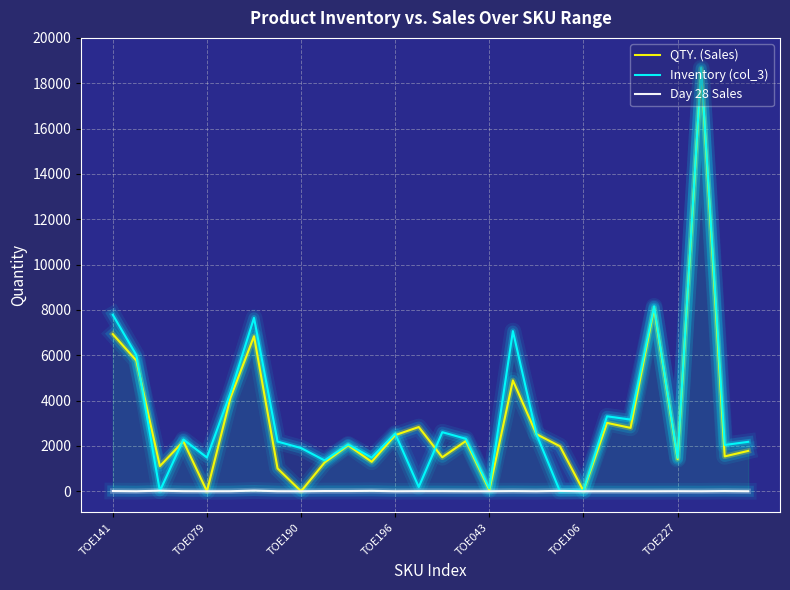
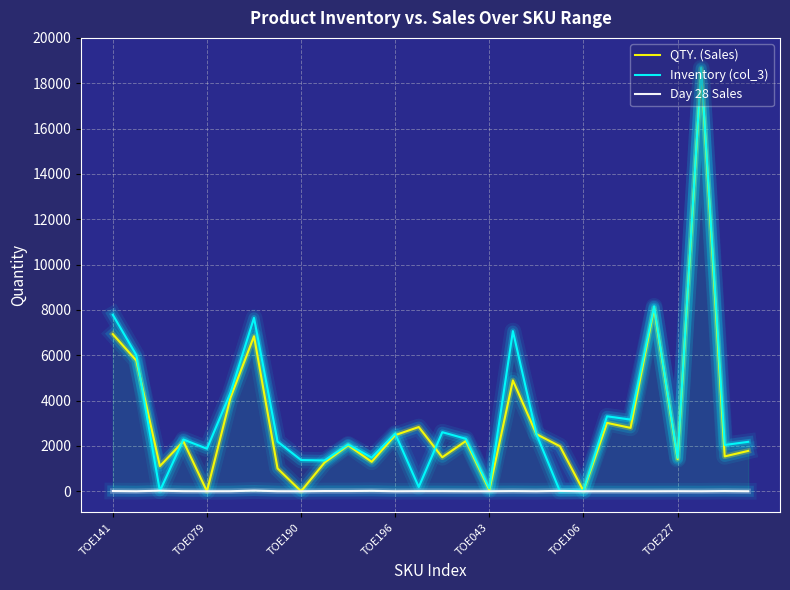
  {
    "QTY. (Sales)": {
      "TOE141": 6900
    },
    "Inventory (col_3)": {
      "TOE141": 7800,
-     "TOE079": 1500,
-     "TOE190": 1900
+     "TOE079": 1900,
+     "TOE190": 1400
    },
    "Day 28 Sales": {
      "TOE141": 0,
      "TOE196": 0,
      "TOE227": 0
    }
  }
